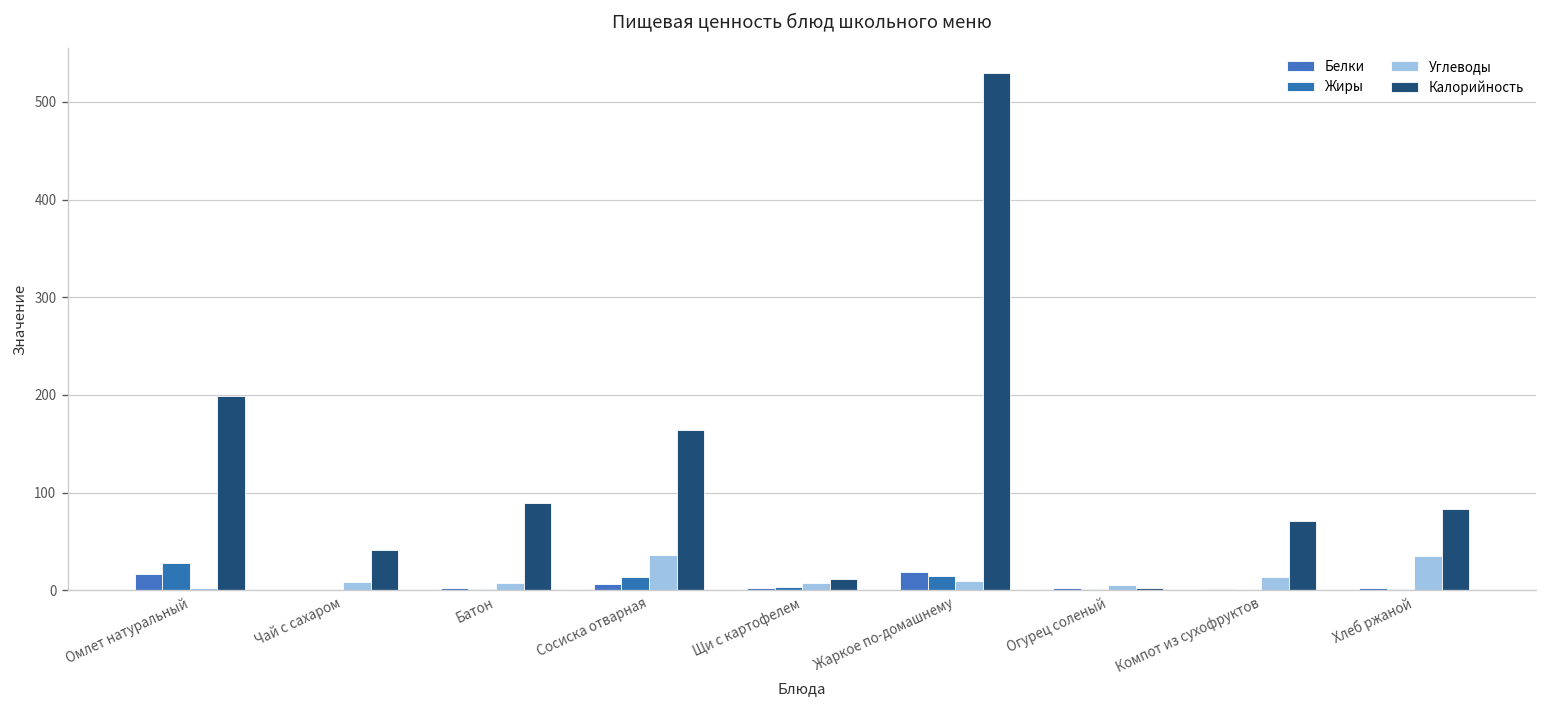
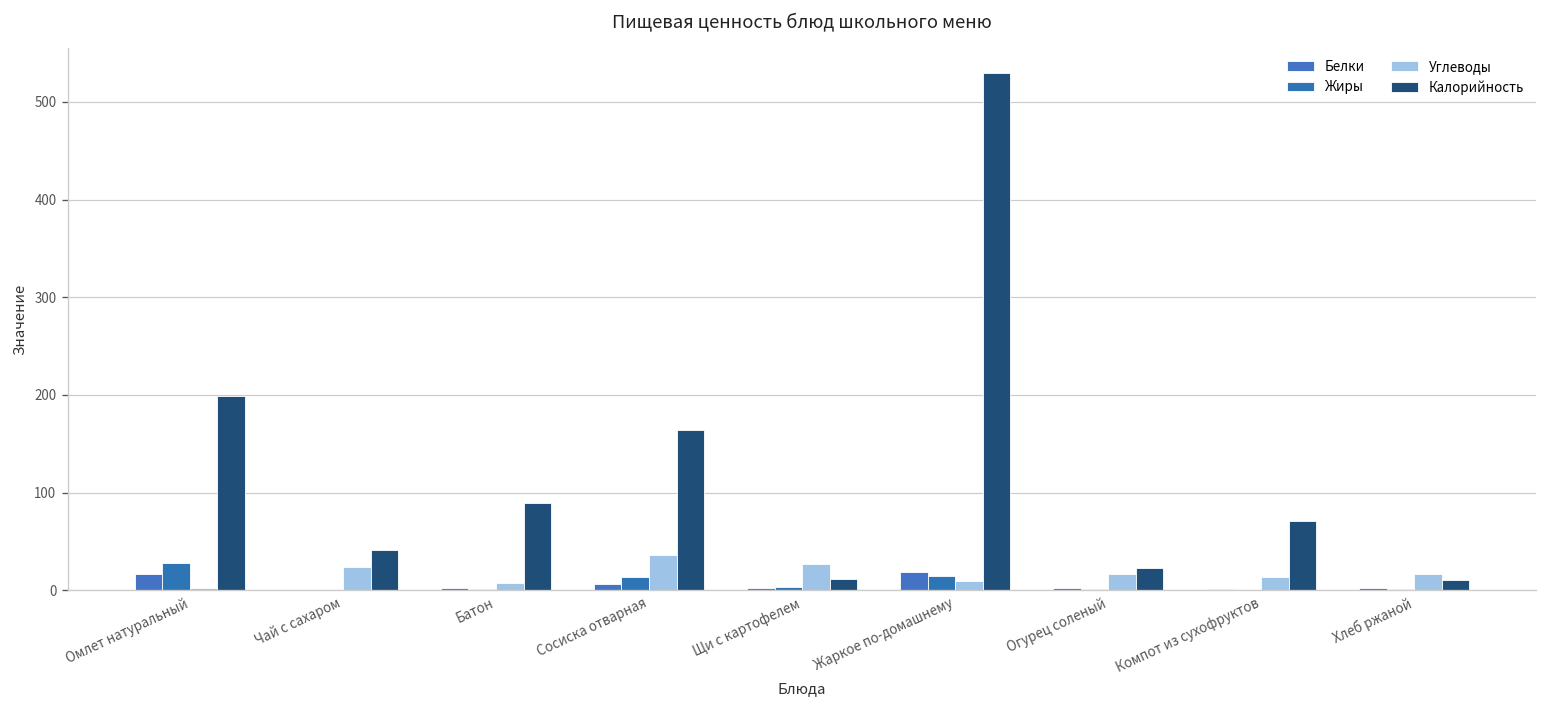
  {
    "Углеводы": {
-     "Чай с сахаром": 10,
+     "Чай с сахаром": 20,
      "Батон": 10,
      "Сосиска отварная": 40,
-     "Щи с картофелем": 10,
+     "Щи с картофелем": 30,
      "Жаркое по-домашнему": 10,
-     "Огурец соленый": 10,
+     "Огурец соленый": 20,
      "Компот из сухофруктов": 10,
-     "Хлеб ржаной": 40
+     "Хлеб ржаной": 20
    },
    "Калорийность": {
      "Омлет натуральный": 200,
      "Чай с сахаром": 40,
      "Батон": 90,
      "Сосиска отварная": 160,
      "Щи с картофелем": 10,
      "Жаркое по-домашнему": 530,
-     "Огурец соленый": 0,
+     "Огурец соленый": 20,
      "Компот из сухофруктов": 70,
-     "Хлеб ржаной": 80
+     "Хлеб ржаной": 10
    }
  }
